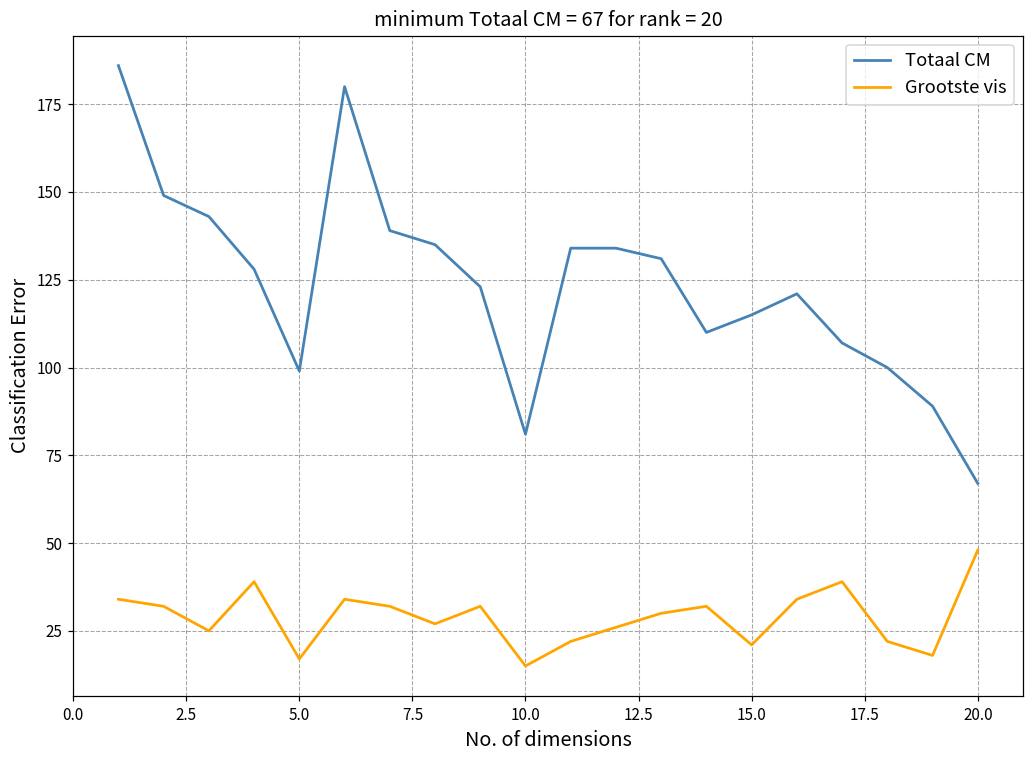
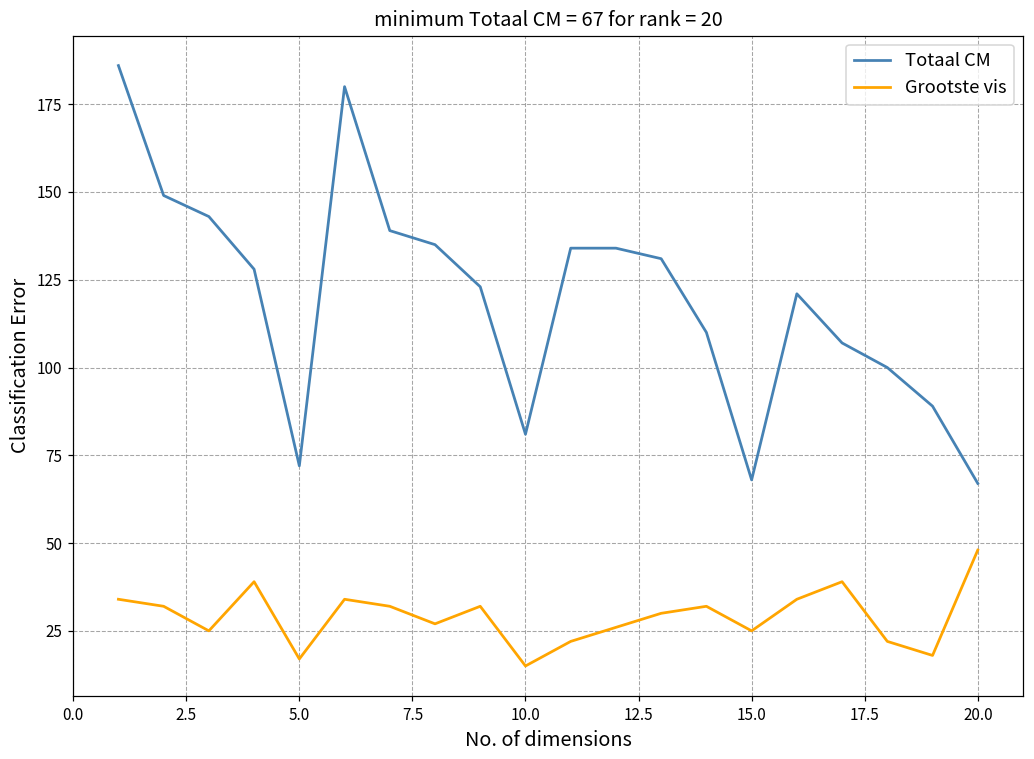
  {
    "Totaal CM": {
-     "5.0": 99,
+     "5.0": 72,
      "10.0": 81,
-     "15.0": 115,
+     "15.0": 68,
      "20.0": 67
    },
    "Grootste vis": {
      "5.0": 17,
      "10.0": 15,
-     "15.0": 21,
+     "15.0": 25,
      "20.0": 48
    }
  }
